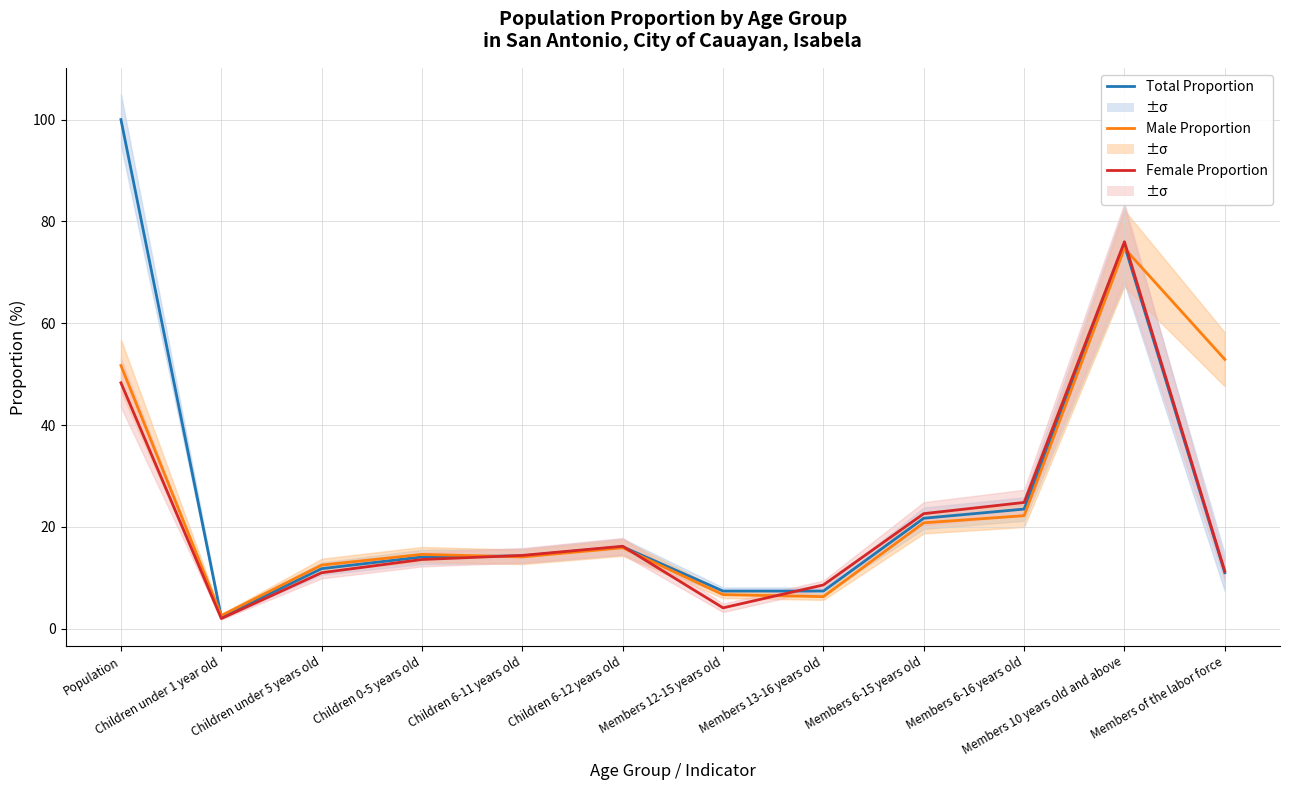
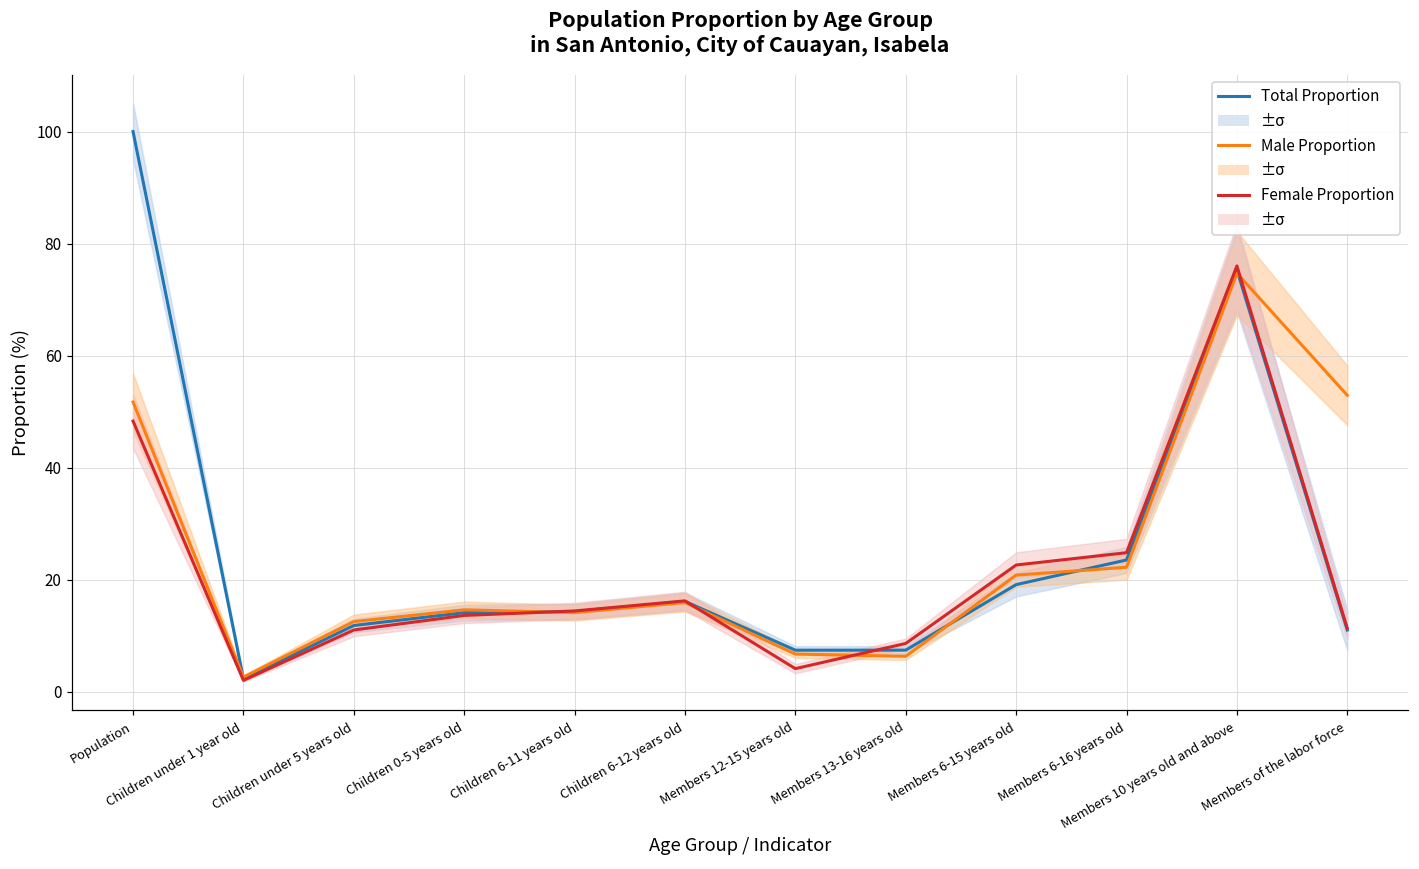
  {
    "Total Proportion": {
      "Population": 100,
-     "Members 6-15 years old": 22,
+     "Members 6-15 years old": 19,
      "Members 6-16 years old": 24,
      "Members 10 years old and above": 75
    },
    "Male Proportion": {
      "Population": 52,
      "Members 12-15 years old": 7,
      "Members 13-16 years old": 6,
      "Members 6-16 years old": 22,
      "Members 10 years old and above": 75,
      "Members of the labor force": 53
    },
    "Female Proportion": {
      "Population": 48,
      "Children under 5 years old": 11,
      "Children 0-5 years old": 14,
      "Members 12-15 years old": 4,
      "Members 13-16 years old": 9,
      "Members 10 years old and above": 76
    }
  }
